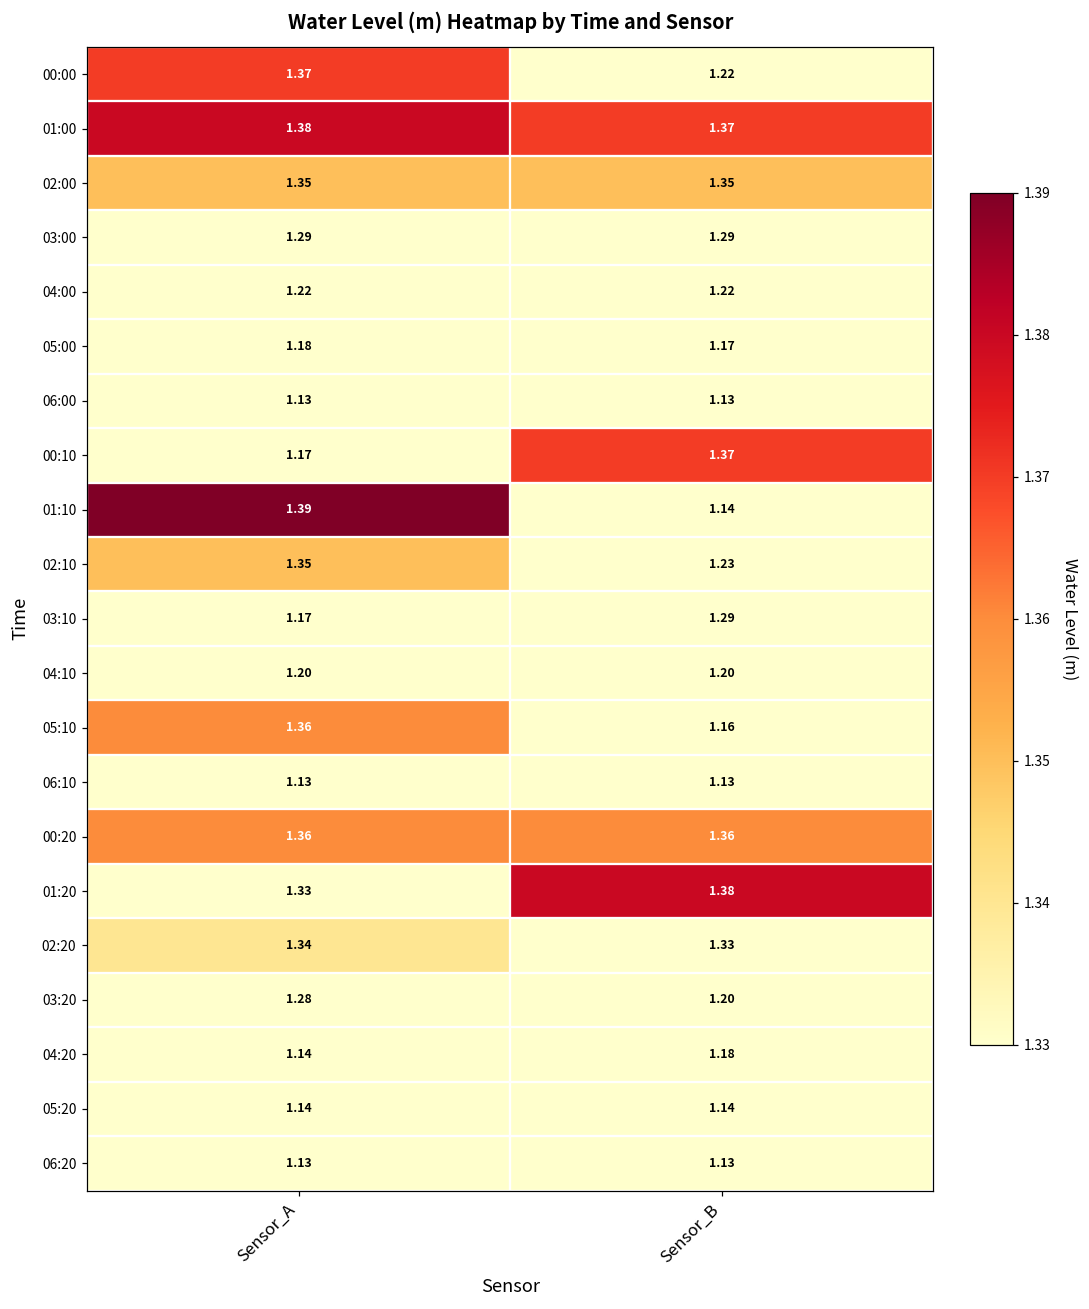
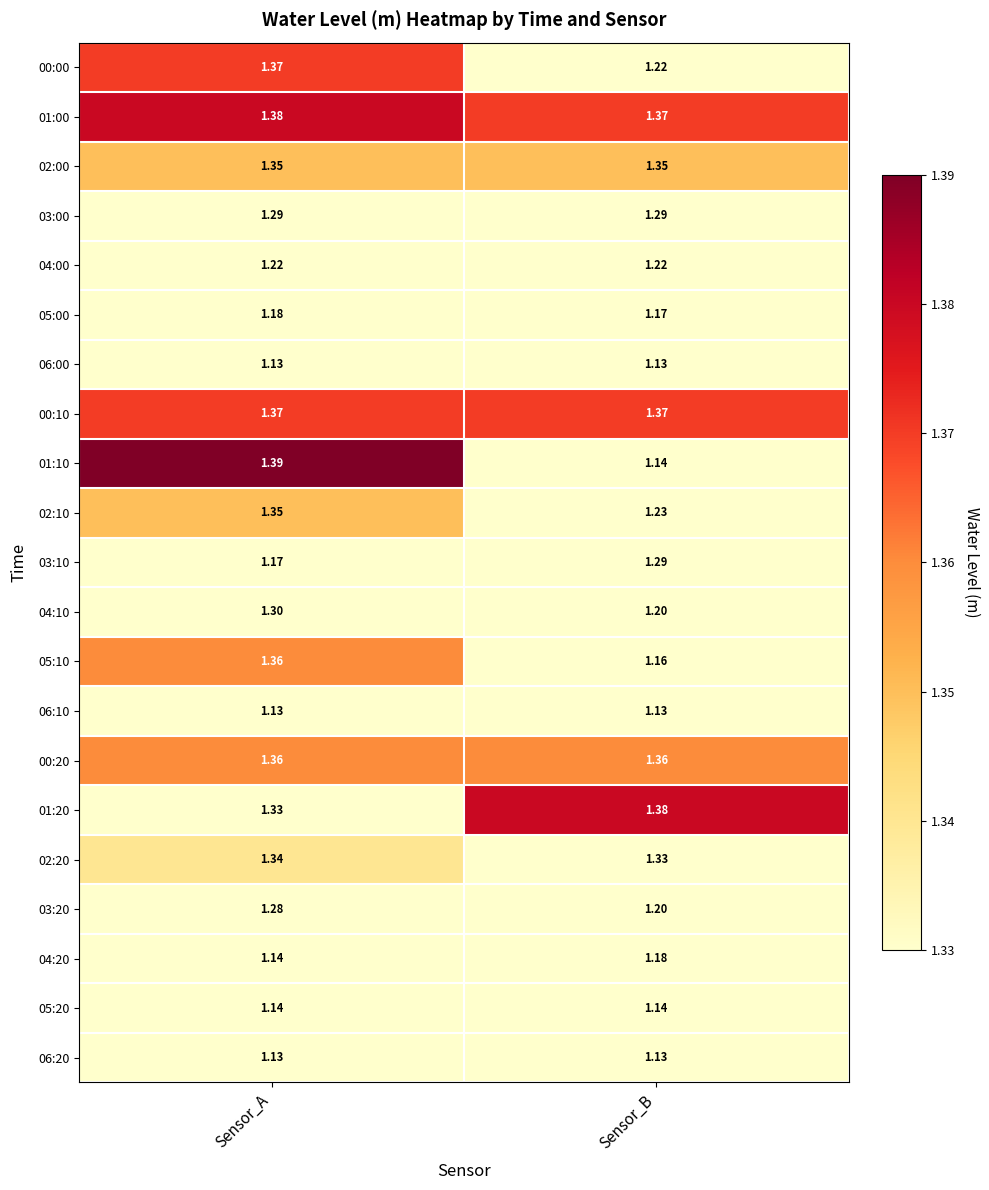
  {
    "00:00": {
      "Sensor_A": 1.37,
      "Sensor_B": 1.22
    },
    "01:00": {
      "Sensor_A": 1.38,
      "Sensor_B": 1.37
    },
    "02:00": {
      "Sensor_A": 1.35,
      "Sensor_B": 1.35
    },
    "03:00": {
      "Sensor_A": 1.29,
      "Sensor_B": 1.29
    },
    "04:00": {
      "Sensor_A": 1.22,
      "Sensor_B": 1.22
    },
    "05:00": {
      "Sensor_A": 1.18,
      "Sensor_B": 1.17
    },
    "06:00": {
      "Sensor_A": 1.13,
      "Sensor_B": 1.13
    },
    "00:10": {
-     "Sensor_A": 1.17,
+     "Sensor_A": 1.37,
      "Sensor_B": 1.37
    },
    "01:10": {
      "Sensor_A": 1.39,
      "Sensor_B": 1.14
    },
    "02:10": {
      "Sensor_A": 1.35,
      "Sensor_B": 1.23
    },
    "03:10": {
      "Sensor_A": 1.17,
      "Sensor_B": 1.29
    },
    "04:10": {
-     "Sensor_A": 1.20,
+     "Sensor_A": 1.30,
      "Sensor_B": 1.20
    },
    "05:10": {
      "Sensor_A": 1.36,
      "Sensor_B": 1.16
    },
    "06:10": {
      "Sensor_A": 1.13,
      "Sensor_B": 1.13
    },
    "00:20": {
      "Sensor_A": 1.36,
      "Sensor_B": 1.36
    },
    "01:20": {
      "Sensor_A": 1.33,
      "Sensor_B": 1.38
    },
    "02:20": {
      "Sensor_A": 1.34,
      "Sensor_B": 1.33
    },
    "03:20": {
      "Sensor_A": 1.28,
      "Sensor_B": 1.20
    },
    "04:20": {
      "Sensor_A": 1.14,
      "Sensor_B": 1.18
    },
    "05:20": {
      "Sensor_A": 1.14,
      "Sensor_B": 1.14
    },
    "06:20": {
      "Sensor_A": 1.13,
      "Sensor_B": 1.13
    }
  }
